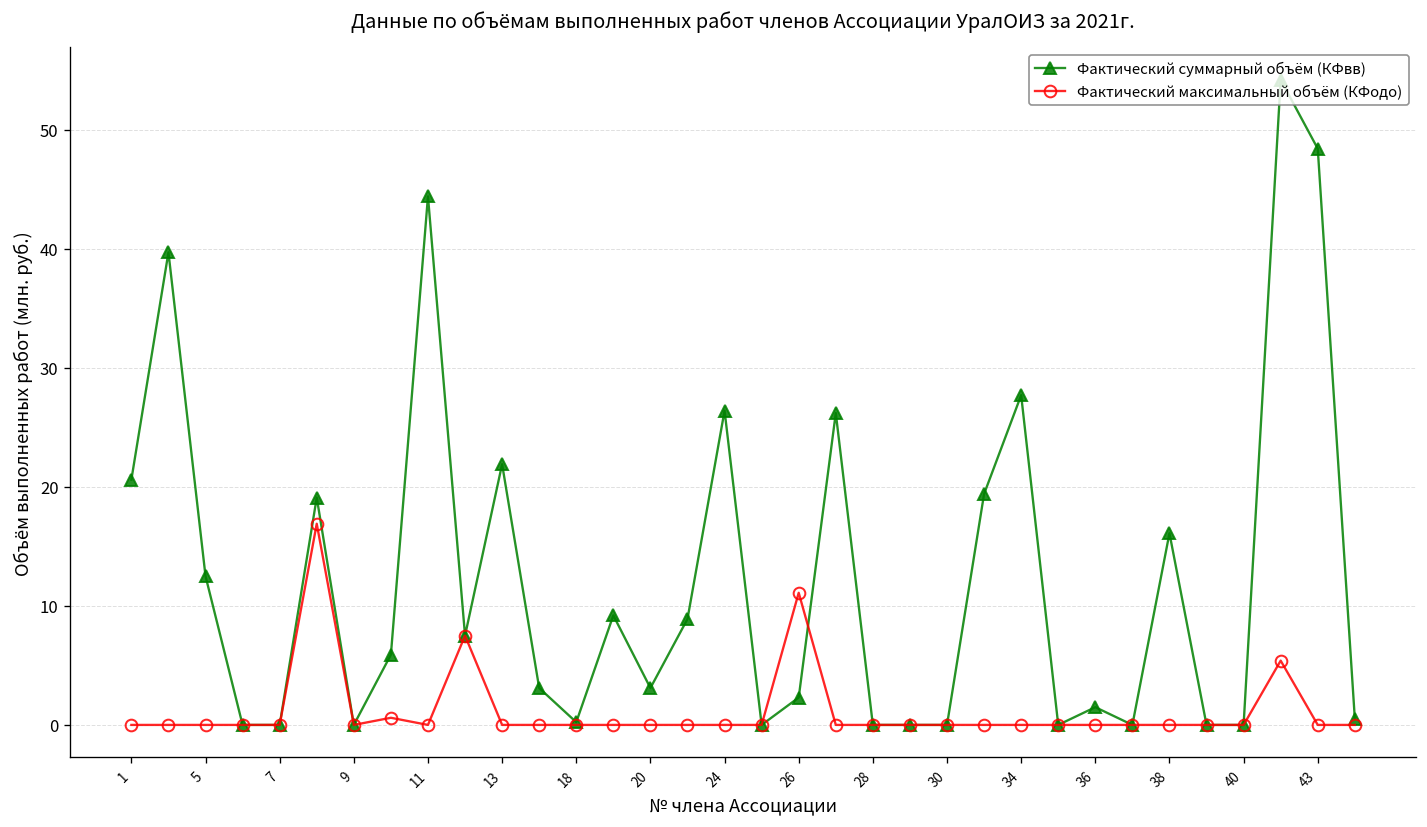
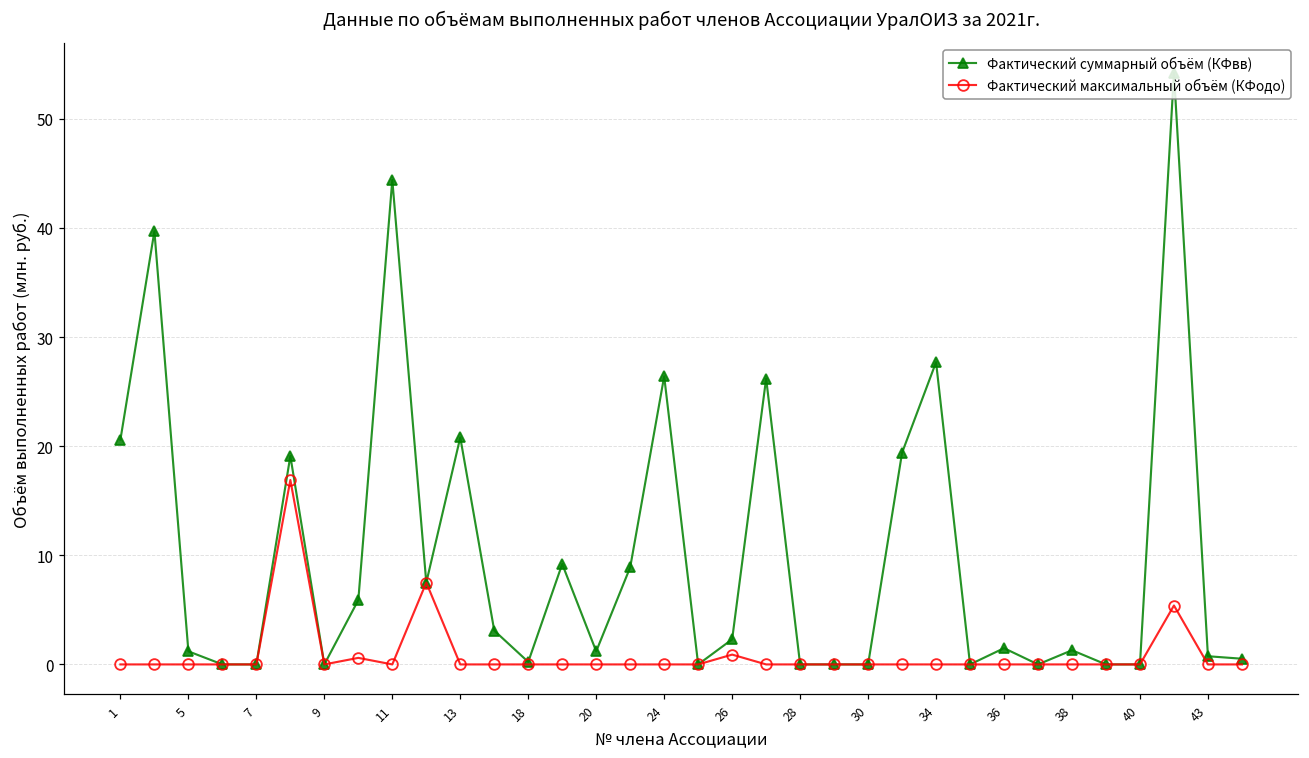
  {
    "Фактический суммарный объём (КФвв)": {
      "1": 21,
-     "5": 13,
+     "5": 1,
      "11": 44,
-     "13": 22,
-     "20": 3,
+     "13": 21,
+     "20": 1,
      "24": 26,
      "26": 2,
      "34": 28,
      "36": 1,
-     "38": 16,
-     "43": 48
+     "38": 1,
+     "43": 1
    },
    "Фактический максимальный объём (КФодо)": {
      "1": 0,
      "5": 0,
      "11": 0,
      "13": 0,
      "20": 0,
      "24": 0,
-     "26": 11,
+     "26": 1,
      "34": 0,
      "36": 0,
      "38": 0,
      "43": 0
    }
  }
